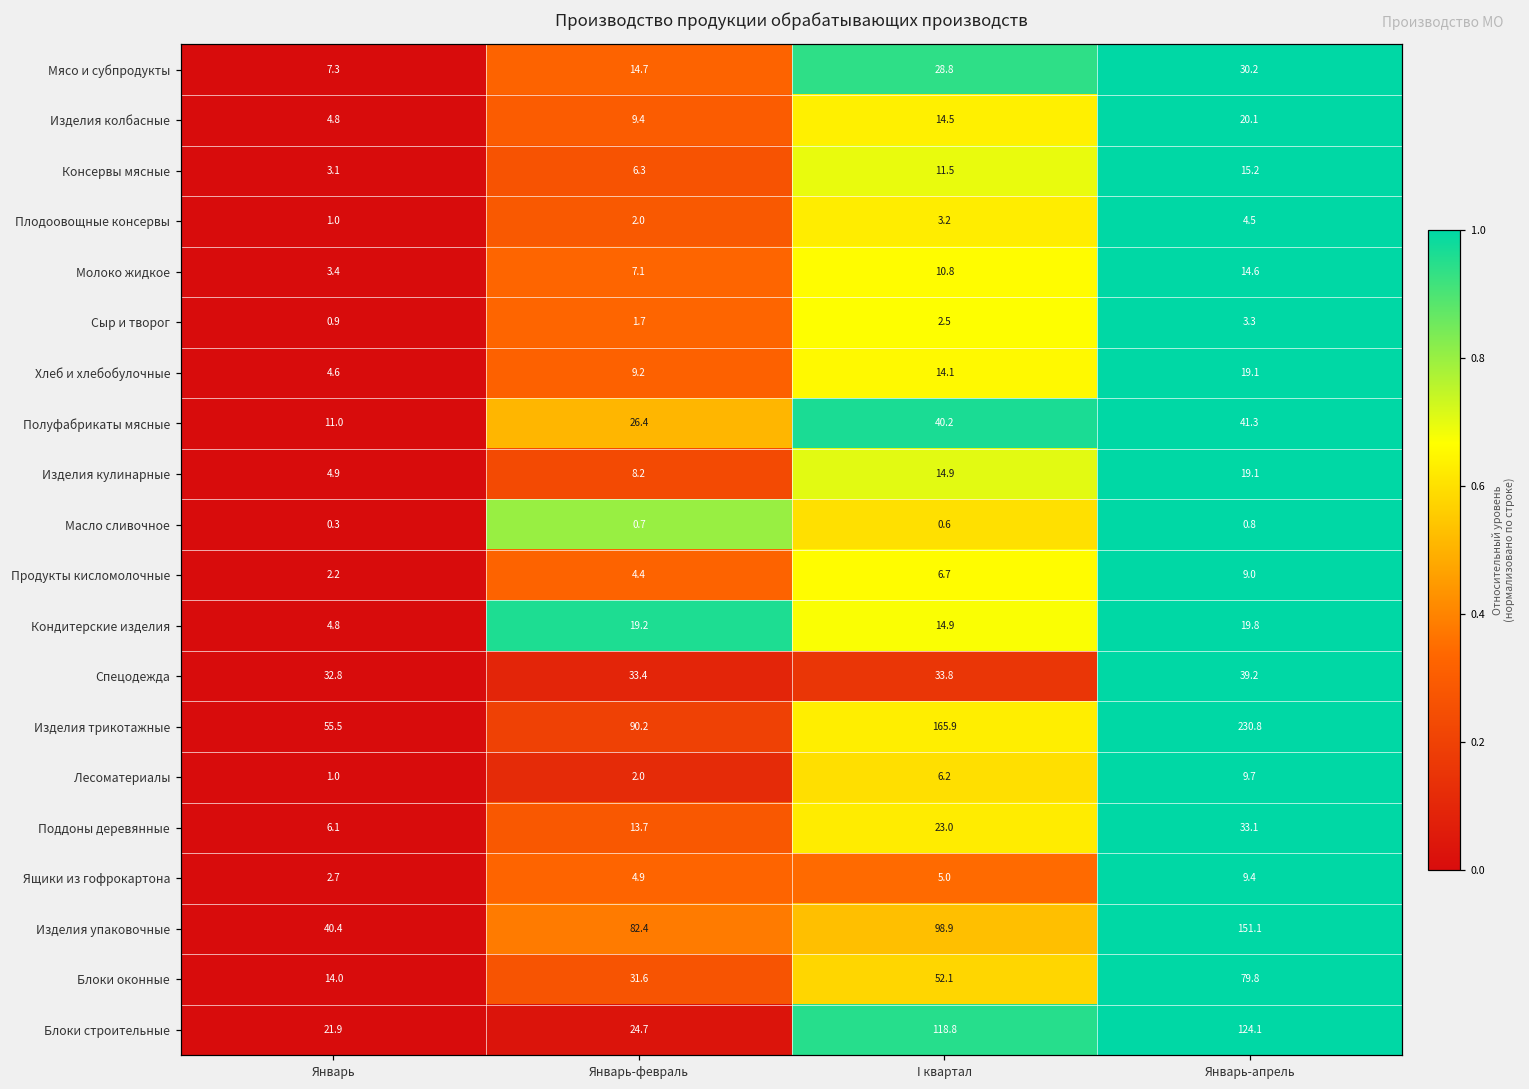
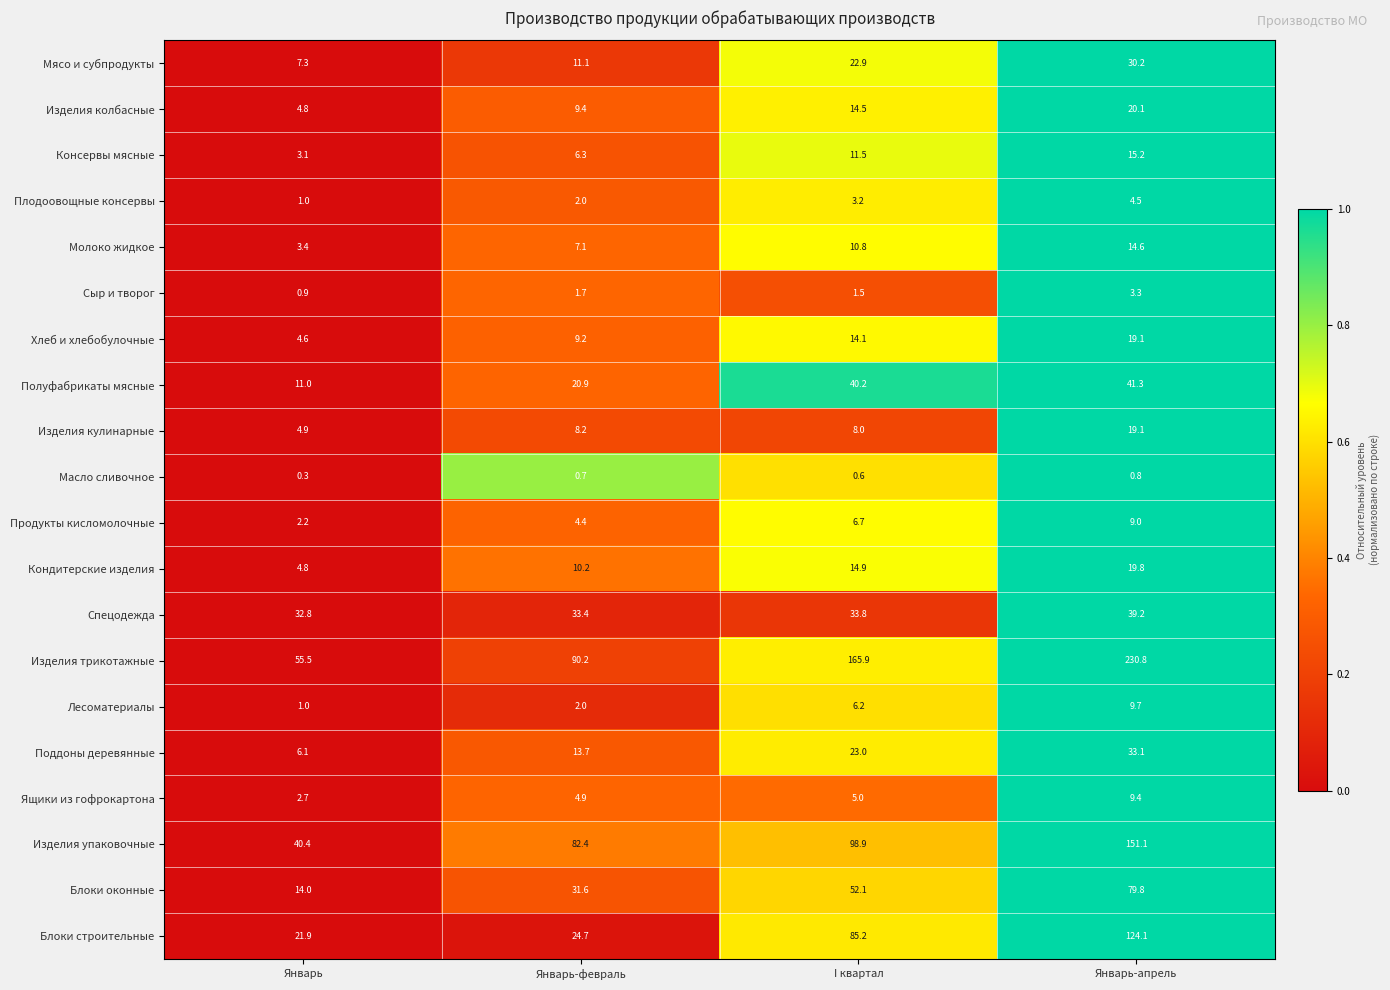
  {
    "Мясо и субпродукты": {
      "Январь": 7.3,
-     "Январь-февраль": 14.7,
-     "I квартал": 28.8,
+     "Январь-февраль": 11.1,
+     "I квартал": 22.9,
      "Январь-апрель": 30.2
    },
    "Изделия колбасные": {
      "Январь": 4.8,
      "Январь-февраль": 9.4,
      "I квартал": 14.5,
      "Январь-апрель": 20.1
    },
    "Консервы мясные": {
      "Январь": 3.1,
      "Январь-февраль": 6.3,
      "I квартал": 11.5,
      "Январь-апрель": 15.2
    },
    "Плодоовощные консервы": {
      "Январь": 1.0,
      "Январь-февраль": 2.0,
      "I квартал": 3.2,
      "Январь-апрель": 4.5
    },
    "Молоко жидкое": {
      "Январь": 3.4,
      "Январь-февраль": 7.1,
      "I квартал": 10.8,
      "Январь-апрель": 14.6
    },
    "Сыр и творог": {
      "Январь": 0.9,
      "Январь-февраль": 1.7,
-     "I квартал": 2.5,
+     "I квартал": 1.5,
      "Январь-апрель": 3.3
    },
    "Хлеб и хлебобулочные": {
      "Январь": 4.6,
      "Январь-февраль": 9.2,
      "I квартал": 14.1,
      "Январь-апрель": 19.1
    },
    "Полуфабрикаты мясные": {
      "Январь": 11.0,
-     "Январь-февраль": 26.4,
+     "Январь-февраль": 20.9,
      "I квартал": 40.2,
      "Январь-апрель": 41.3
    },
    "Изделия кулинарные": {
      "Январь": 4.9,
      "Январь-февраль": 8.2,
-     "I квартал": 14.9,
+     "I квартал": 8.0,
      "Январь-апрель": 19.1
    },
    "Масло сливочное": {
      "Январь": 0.3,
      "Январь-февраль": 0.7,
      "I квартал": 0.6,
      "Январь-апрель": 0.8
    },
    "Продукты кисломолочные": {
      "Январь": 2.2,
      "Январь-февраль": 4.4,
      "I квартал": 6.7,
      "Январь-апрель": 9.0
    },
    "Кондитерские изделия": {
      "Январь": 4.8,
-     "Январь-февраль": 19.2,
+     "Январь-февраль": 10.2,
      "I квартал": 14.9,
      "Январь-апрель": 19.8
    },
    "Спецодежда": {
      "Январь": 32.8,
      "Январь-февраль": 33.4,
      "I квартал": 33.8,
      "Январь-апрель": 39.2
    },
    "Изделия трикотажные": {
      "Январь": 55.5,
      "Январь-февраль": 90.2,
      "I квартал": 165.9,
      "Январь-апрель": 230.8
    },
    "Лесоматериалы": {
      "Январь": 1.0,
      "Январь-февраль": 2.0,
      "I квартал": 6.2,
      "Январь-апрель": 9.7
    },
    "Поддоны деревянные": {
      "Январь": 6.1,
      "Январь-февраль": 13.7,
      "I квартал": 23.0,
      "Январь-апрель": 33.1
    },
    "Ящики из гофрокартона": {
      "Январь": 2.7,
      "Январь-февраль": 4.9,
      "I квартал": 5.0,
      "Январь-апрель": 9.4
    },
    "Изделия упаковочные": {
      "Январь": 40.4,
      "Январь-февраль": 82.4,
      "I квартал": 98.9,
      "Январь-апрель": 151.1
    },
    "Блоки оконные": {
      "Январь": 14.0,
      "Январь-февраль": 31.6,
      "I квартал": 52.1,
      "Январь-апрель": 79.8
    },
    "Блоки строительные": {
      "Январь": 21.9,
      "Январь-февраль": 24.7,
-     "I квартал": 118.8,
+     "I квартал": 85.2,
      "Январь-апрель": 124.1
    }
  }
